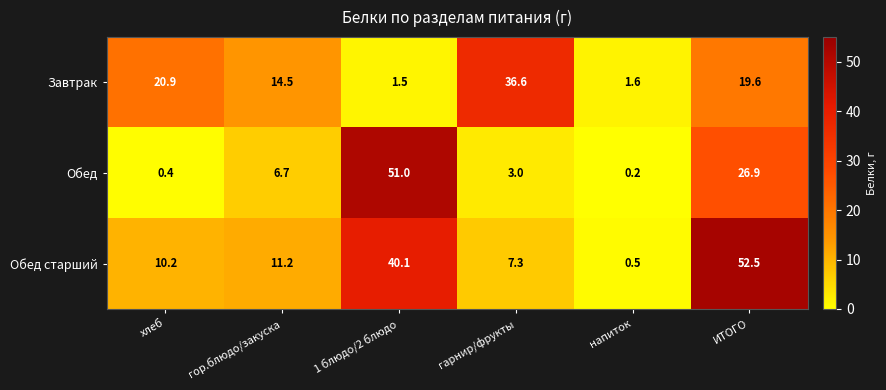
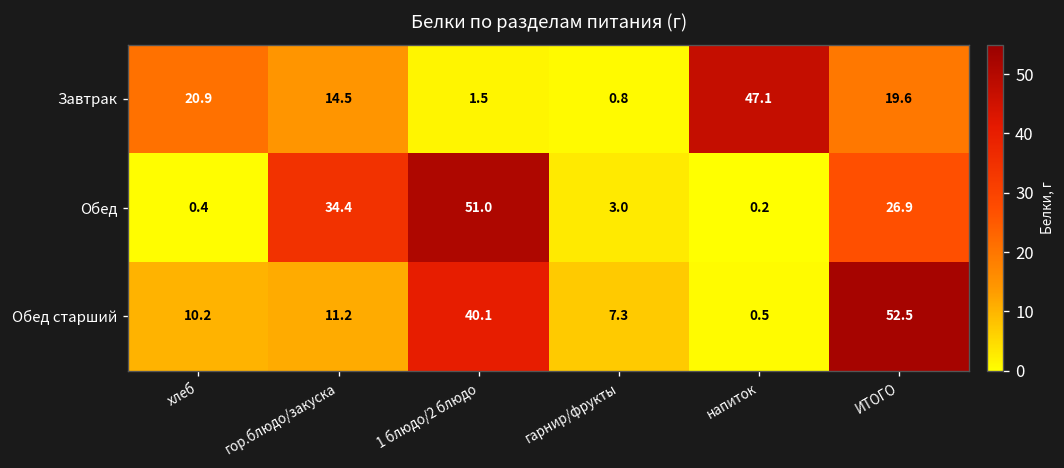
  {
    "Завтрак": {
      "хлеб": 20.9,
      "гор.блюдо/закуска": 14.5,
      "1 блюдо/2 блюдо": 1.5,
-     "гарнир/фрукты": 36.6,
-     "напиток": 1.6,
+     "гарнир/фрукты": 0.8,
+     "напиток": 47.1,
      "ИТОГО": 19.6
    },
    "Обед": {
      "хлеб": 0.4,
-     "гор.блюдо/закуска": 6.7,
+     "гор.блюдо/закуска": 34.4,
      "1 блюдо/2 блюдо": 51.0,
      "гарнир/фрукты": 3.0,
      "напиток": 0.2,
      "ИТОГО": 26.9
    },
    "Обед старший": {
      "хлеб": 10.2,
      "гор.блюдо/закуска": 11.2,
      "1 блюдо/2 блюдо": 40.1,
      "гарнир/фрукты": 7.3,
      "напиток": 0.5,
      "ИТОГО": 52.5
    }
  }
